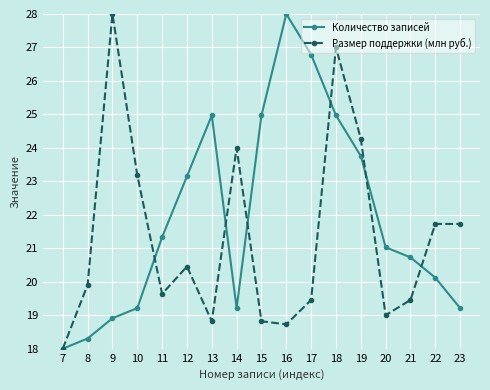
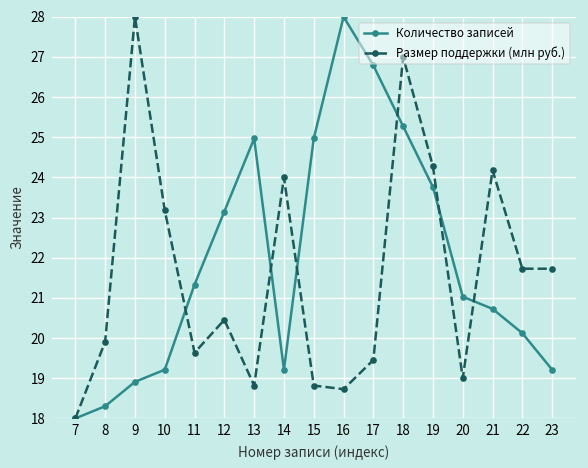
  {
    "Количество записей": {
      "8": 18.3,
      "9": 18.9,
      "10": 19.2,
      "11": 21.3,
      "12": 23.2,
      "13": 25.0,
      "14": 19.2,
      "15": 25.0,
      "16": 28.0,
      "17": 26.8,
-     "18": 25.0,
+     "18": 25.3,
      "19": 23.8,
      "20": 21.0,
      "21": 20.7,
      "22": 20.1,
      "23": 19.2
    },
    "Размер поддержки (млн руб.)": {
      "8": 19.9,
      "9": 28.0,
      "10": 23.2,
      "11": 19.6,
      "12": 20.5,
      "13": 18.8,
      "14": 24.0,
      "15": 18.8,
      "16": 18.7,
      "17": 19.5,
      "19": 24.3,
      "20": 19.0,
-     "21": 19.5,
+     "21": 24.2,
      "22": 21.7,
      "23": 21.7
    }
  }
